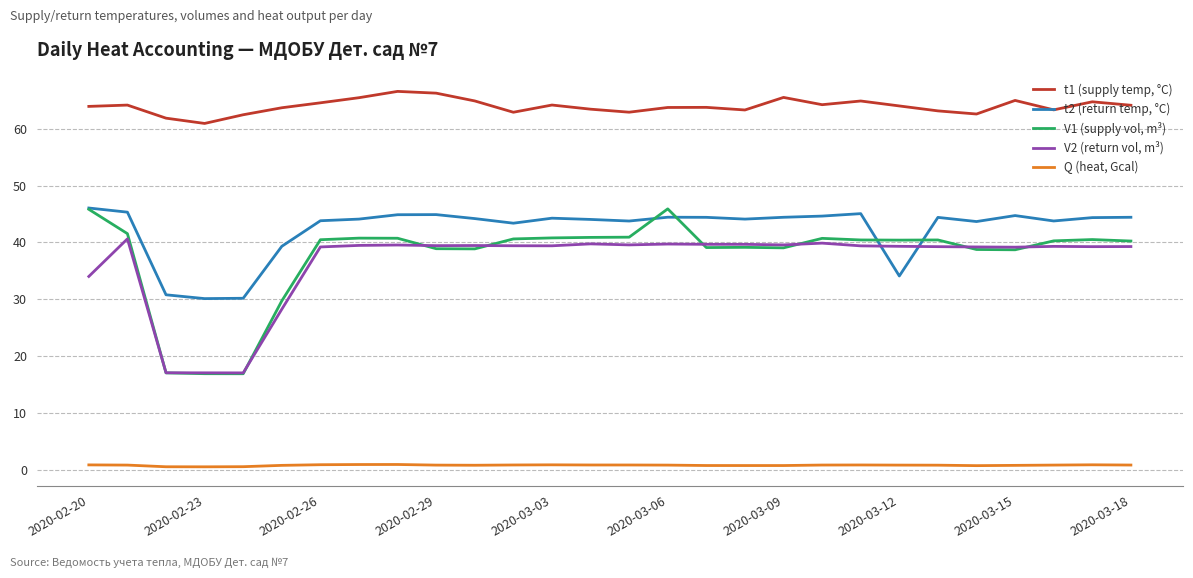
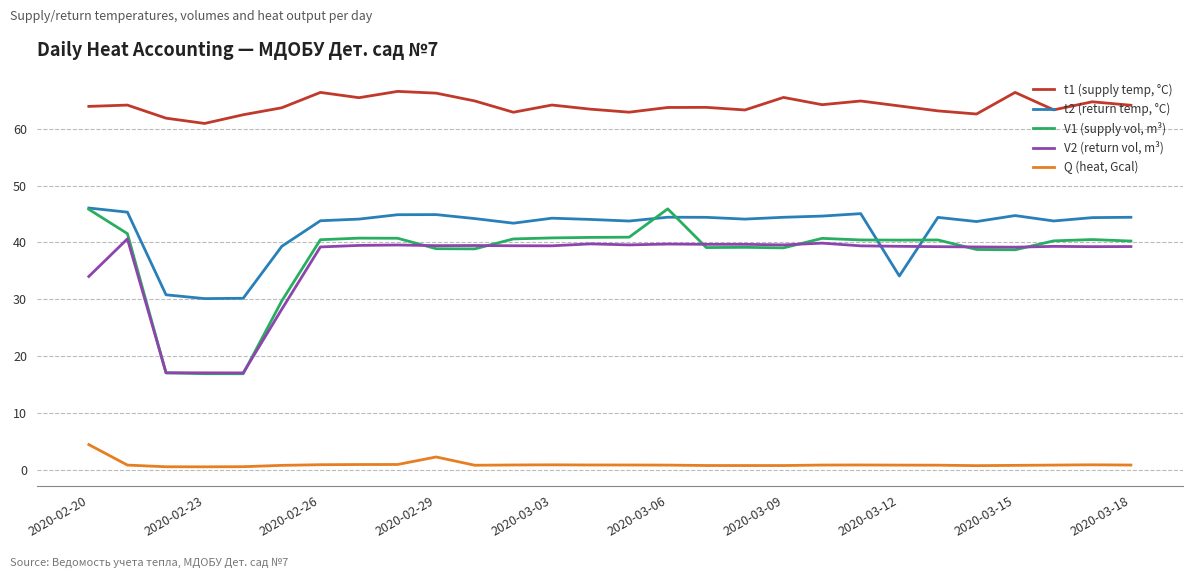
  {
    "t1 (supply temp, °C)": {
      "2020-02-20": 64,
      "2020-02-23": 61,
-     "2020-02-26": 65,
+     "2020-02-26": 66,
      "2020-02-29": 66,
      "2020-03-03": 64,
      "2020-03-06": 64,
      "2020-03-09": 66,
      "2020-03-12": 64,
-     "2020-03-15": 65,
+     "2020-03-15": 66,
      "2020-03-18": 64
    },
    "t2 (return temp, °C)": {
      "2020-02-23": 30,
      "2020-02-26": 44,
      "2020-02-29": 45,
      "2020-03-03": 44,
      "2020-03-06": 44,
      "2020-03-09": 44,
      "2020-03-12": 34,
      "2020-03-15": 45,
      "2020-03-18": 44
    },
    "V1 (supply vol, m³)": {
      "2020-02-26": 40,
      "2020-02-29": 39,
      "2020-03-03": 41,
      "2020-03-06": 46,
      "2020-03-09": 39,
      "2020-03-12": 40,
      "2020-03-15": 39,
      "2020-03-18": 40
    },
    "V2 (return vol, m³)": {
      "2020-02-20": 34,
      "2020-02-26": 39,
      "2020-02-29": 39,
      "2020-03-03": 39,
      "2020-03-06": 40,
      "2020-03-09": 40,
      "2020-03-12": 39,
      "2020-03-15": 39,
      "2020-03-18": 39
    },
    "Q (heat, Gcal)": {
-     "2020-02-20": 1,
+     "2020-02-20": 4,
      "2020-02-23": 1,
      "2020-02-26": 1,
-     "2020-02-29": 1,
+     "2020-02-29": 2,
      "2020-03-03": 1,
      "2020-03-06": 1,
      "2020-03-09": 1,
      "2020-03-12": 1,
      "2020-03-15": 1,
      "2020-03-18": 1
    }
  }
